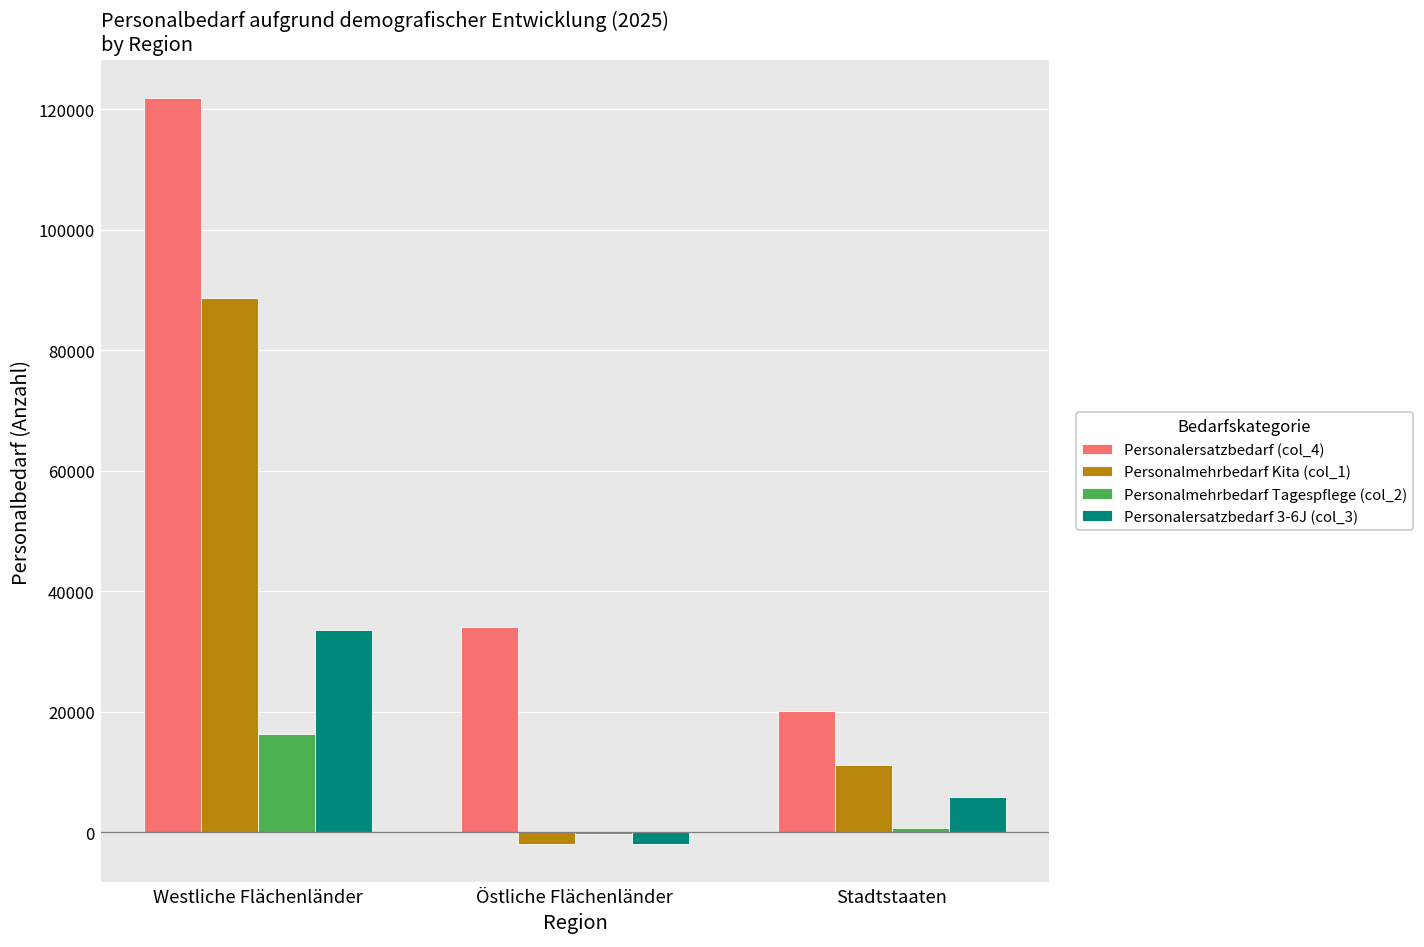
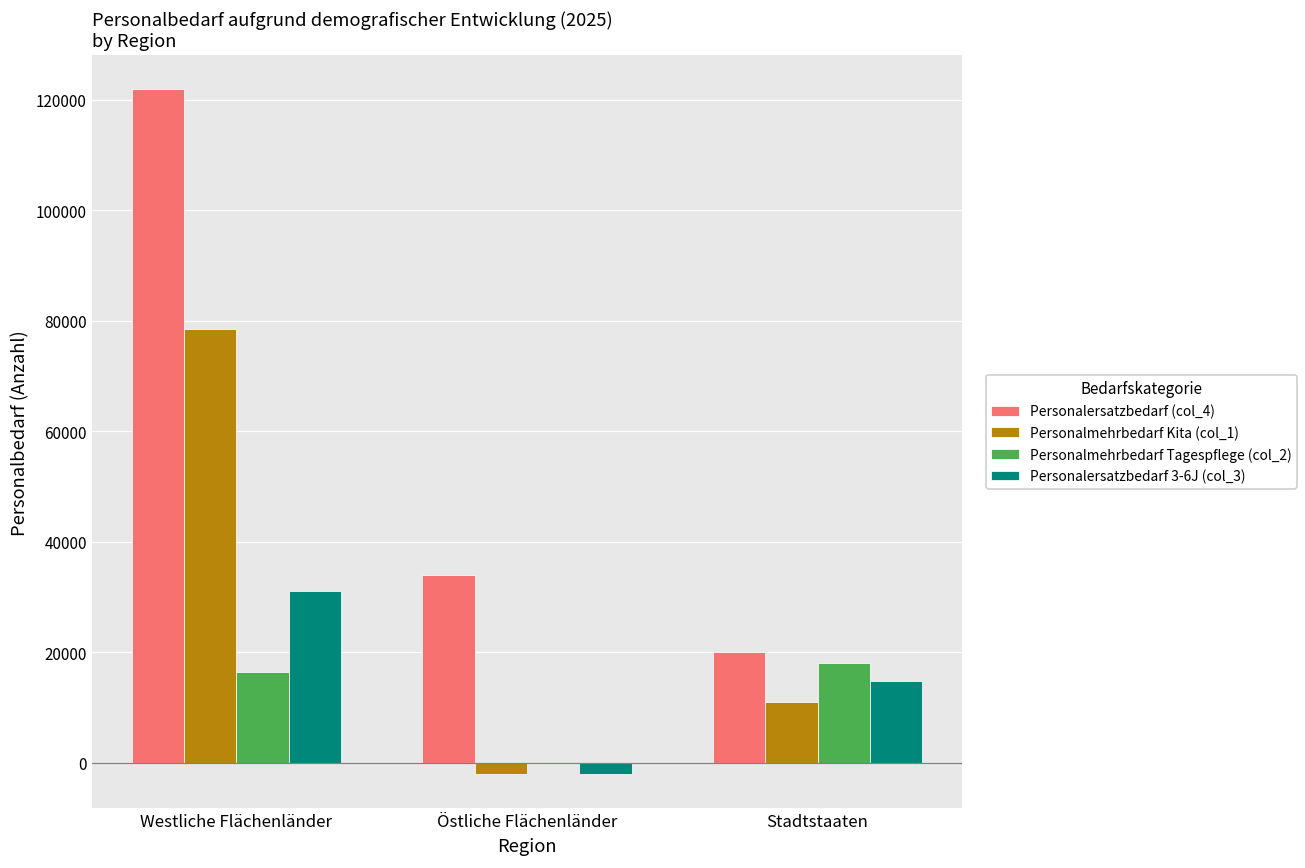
  {
    "Personalersatzbedarf (col_4)": {
      "Westliche Flächenländer": 122000,
      "Östliche Flächenländer": 34000,
      "Stadtstaaten": 20000
    },
    "Personalmehrbedarf Kita (col_1)": {
-     "Westliche Flächenländer": 89000,
+     "Westliche Flächenländer": 78000,
      "Östliche Flächenländer": -2000,
      "Stadtstaaten": 11000
    },
    "Personalmehrbedarf Tagespflege (col_2)": {
      "Westliche Flächenländer": 16000,
-     "Stadtstaaten": 1000
+     "Stadtstaaten": 18000
    },
    "Personalersatzbedarf 3-6J (col_3)": {
-     "Westliche Flächenländer": 34000,
+     "Westliche Flächenländer": 31000,
      "Östliche Flächenländer": -2000,
-     "Stadtstaaten": 6000
+     "Stadtstaaten": 15000
    }
  }
